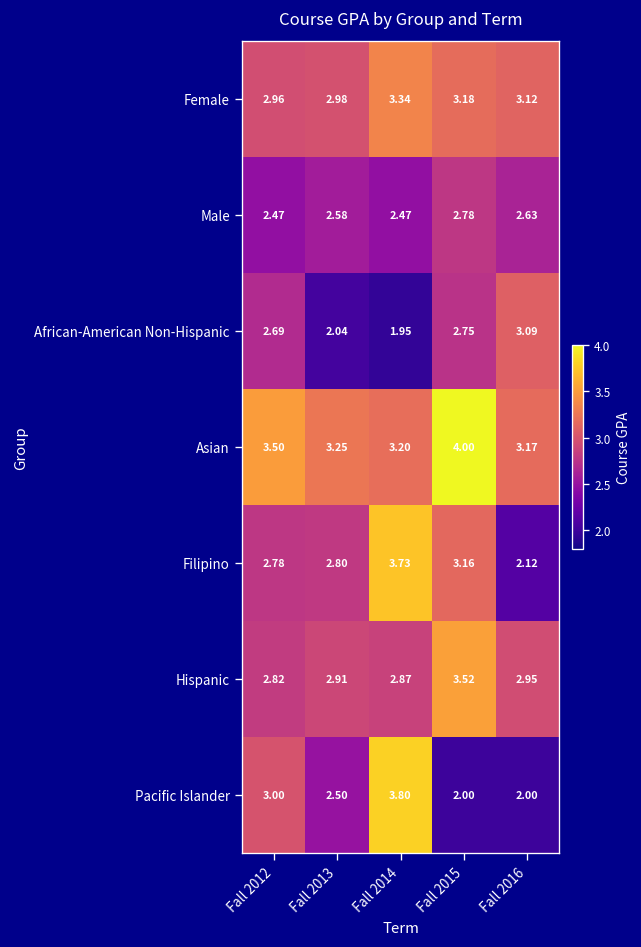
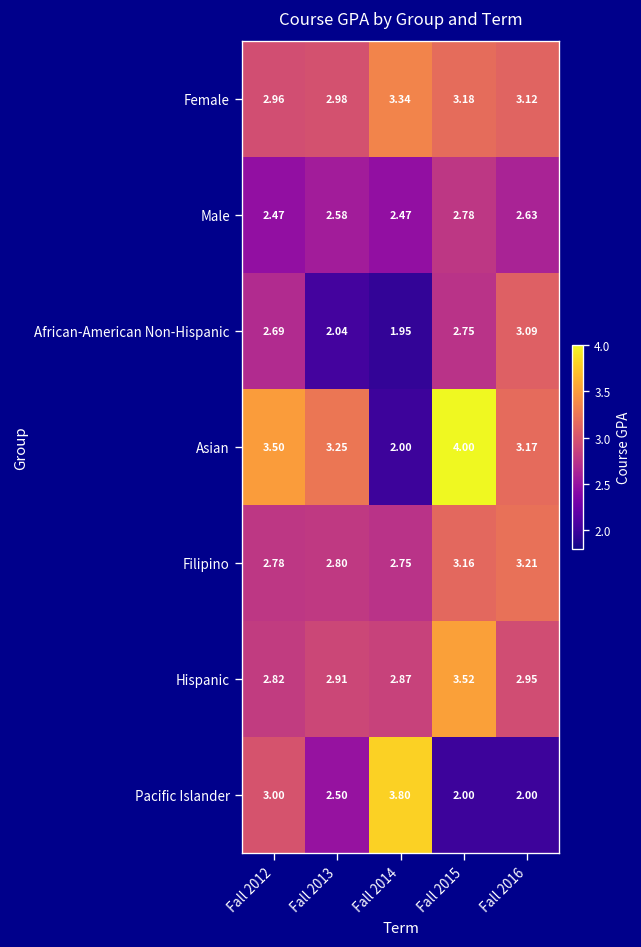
  {
    "Female": {
      "Fall 2012": 2.96,
      "Fall 2013": 2.98,
      "Fall 2014": 3.34,
      "Fall 2015": 3.18,
      "Fall 2016": 3.12
    },
    "Male": {
      "Fall 2012": 2.47,
      "Fall 2013": 2.58,
      "Fall 2014": 2.47,
      "Fall 2015": 2.78,
      "Fall 2016": 2.63
    },
    "African-American Non-Hispanic": {
      "Fall 2012": 2.69,
      "Fall 2013": 2.04,
      "Fall 2014": 1.95,
      "Fall 2015": 2.75,
      "Fall 2016": 3.09
    },
    "Asian": {
      "Fall 2012": 3.50,
      "Fall 2013": 3.25,
-     "Fall 2014": 3.20,
+     "Fall 2014": 2.00,
      "Fall 2015": 4.00,
      "Fall 2016": 3.17
    },
    "Filipino": {
      "Fall 2012": 2.78,
      "Fall 2013": 2.80,
-     "Fall 2014": 3.73,
+     "Fall 2014": 2.75,
      "Fall 2015": 3.16,
-     "Fall 2016": 2.12
+     "Fall 2016": 3.21
    },
    "Hispanic": {
      "Fall 2012": 2.82,
      "Fall 2013": 2.91,
      "Fall 2014": 2.87,
      "Fall 2015": 3.52,
      "Fall 2016": 2.95
    },
    "Pacific Islander": {
      "Fall 2012": 3.00,
      "Fall 2013": 2.50,
      "Fall 2014": 3.80,
      "Fall 2015": 2.00,
      "Fall 2016": 2.00
    }
  }
